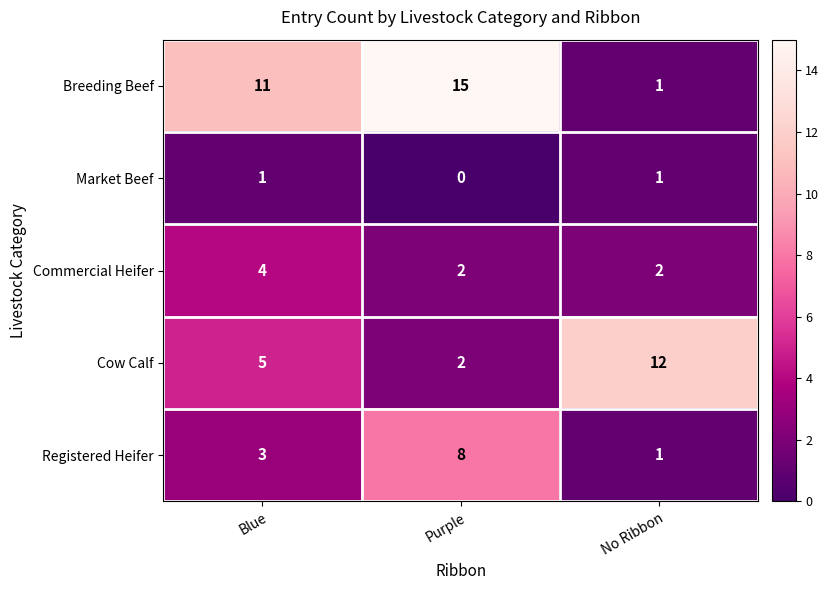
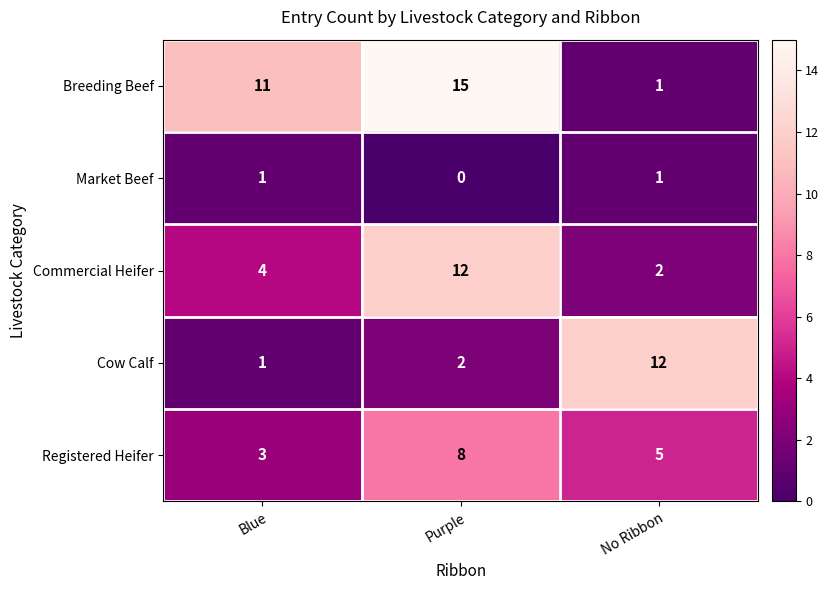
  {
    "Breeding Beef": {
      "Blue": 11,
      "Purple": 15,
      "No Ribbon": 1
    },
    "Market Beef": {
      "Blue": 1,
      "Purple": 0,
      "No Ribbon": 1
    },
    "Commercial Heifer": {
      "Blue": 4,
-     "Purple": 2,
+     "Purple": 12,
      "No Ribbon": 2
    },
    "Cow Calf": {
-     "Blue": 5,
+     "Blue": 1,
      "Purple": 2,
      "No Ribbon": 12
    },
    "Registered Heifer": {
      "Blue": 3,
      "Purple": 8,
-     "No Ribbon": 1
+     "No Ribbon": 5
    }
  }
